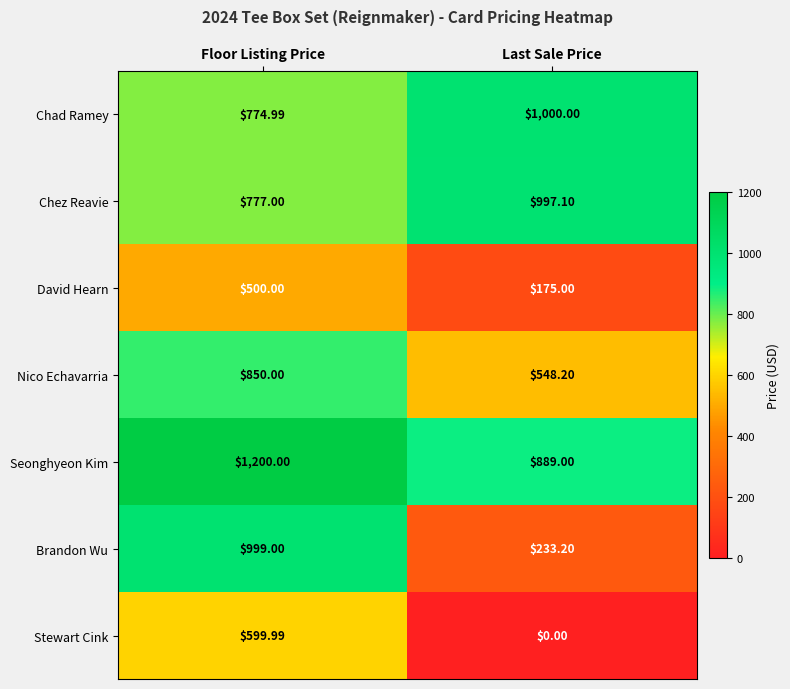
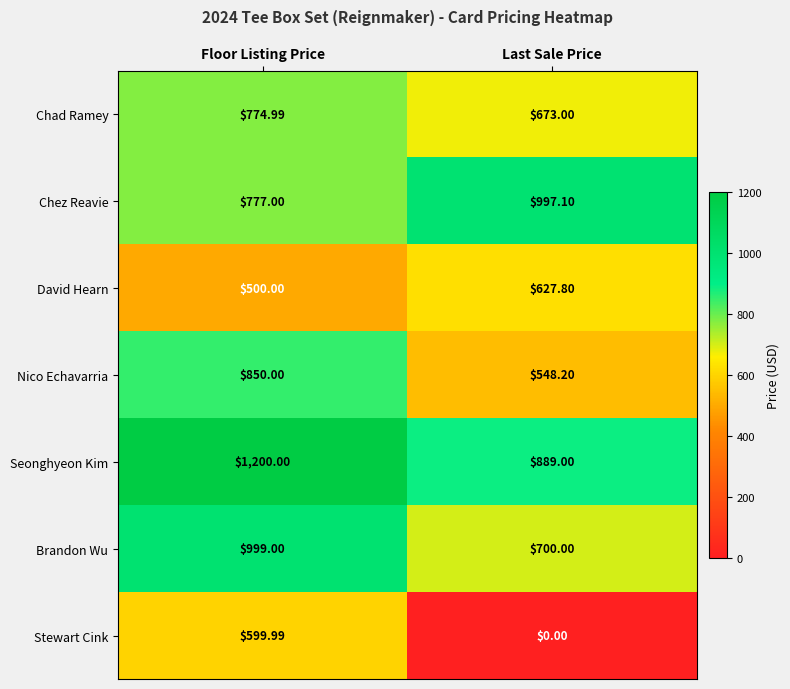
  {
    "Chad Ramey": {
      "Floor Listing Price": "$774.99",
-     "Last Sale Price": "$1,000.00"
+     "Last Sale Price": "$673.00"
    },
    "Chez Reavie": {
      "Floor Listing Price": "$777.00",
      "Last Sale Price": "$997.10"
    },
    "David Hearn": {
      "Floor Listing Price": "$500.00",
-     "Last Sale Price": "$175.00"
+     "Last Sale Price": "$627.80"
    },
    "Nico Echavarria": {
      "Floor Listing Price": "$850.00",
      "Last Sale Price": "$548.20"
    },
    "Seonghyeon Kim": {
      "Floor Listing Price": "$1,200.00",
      "Last Sale Price": "$889.00"
    },
    "Brandon Wu": {
      "Floor Listing Price": "$999.00",
-     "Last Sale Price": "$233.20"
+     "Last Sale Price": "$700.00"
    },
    "Stewart Cink": {
      "Floor Listing Price": "$599.99",
      "Last Sale Price": "$0.00"
    }
  }
